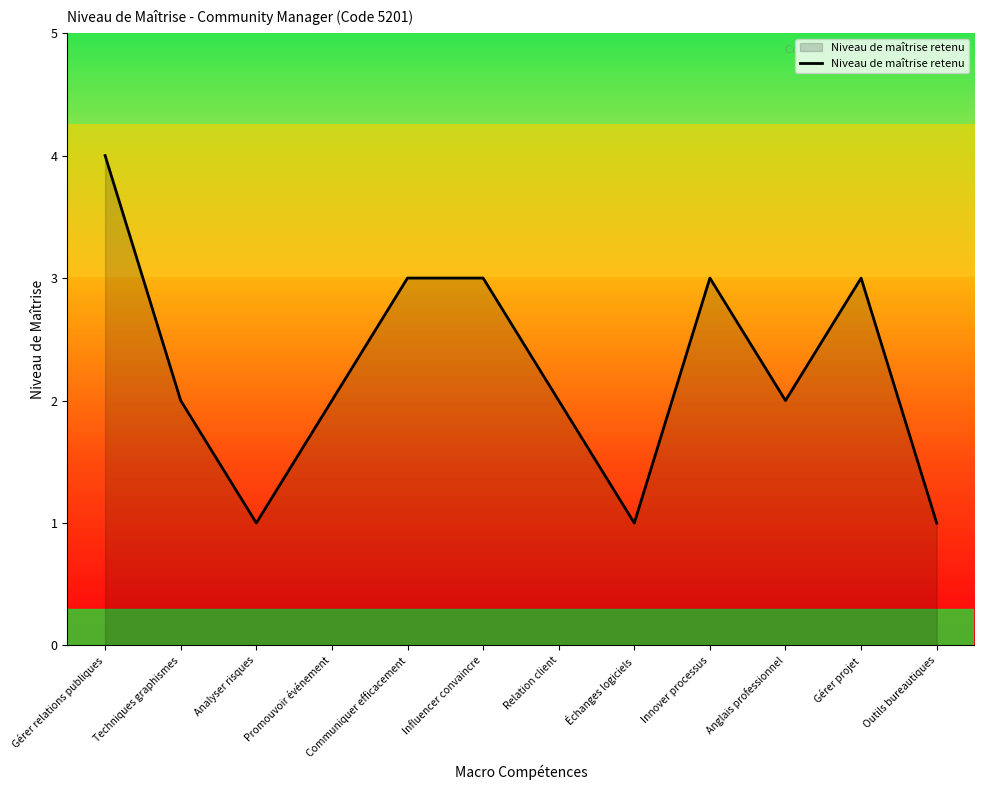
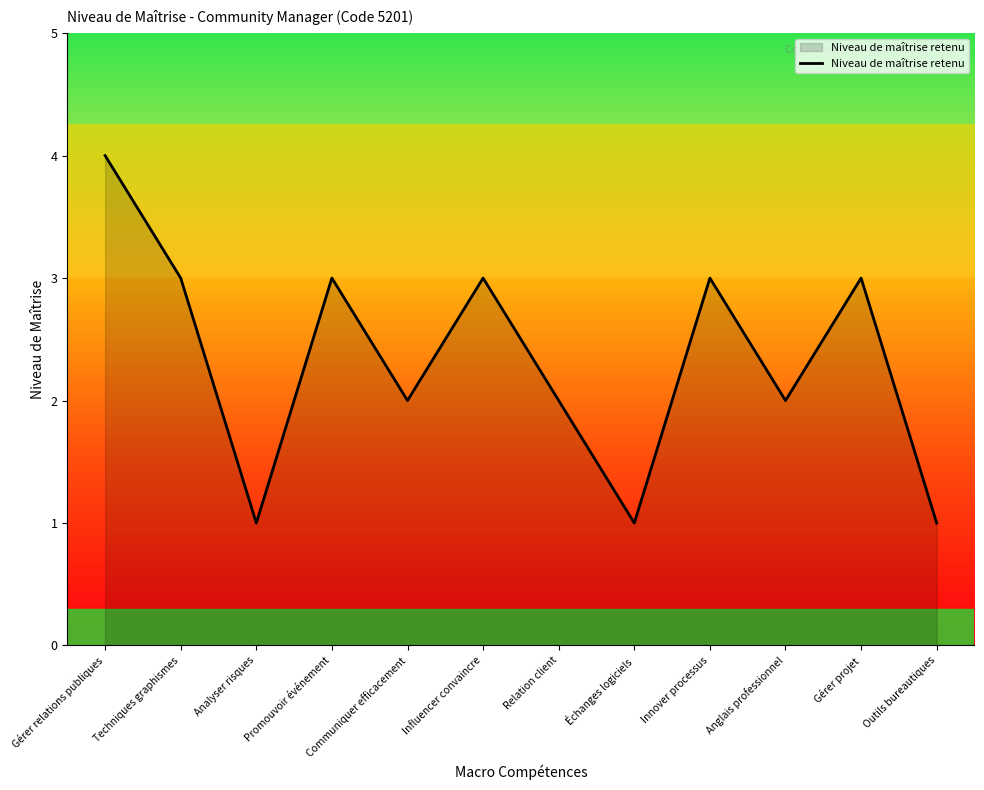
  {
    "Gérer relations publiques": 4,
-   "Techniques graphismes": 2,
+   "Techniques graphismes": 3,
    "Analyser risques": 1,
-   "Promouvoir événement": 2,
-   "Communiquer efficacement": 3,
+   "Promouvoir événement": 3,
+   "Communiquer efficacement": 2,
    "Influencer convaincre": 3,
    "Relation client": 2,
    "Échanges logiciels": 1,
    "Innover processus": 3,
    "Anglais professionnel": 2,
    "Gérer projet": 3,
    "Outils bureautiques": 1
  }
